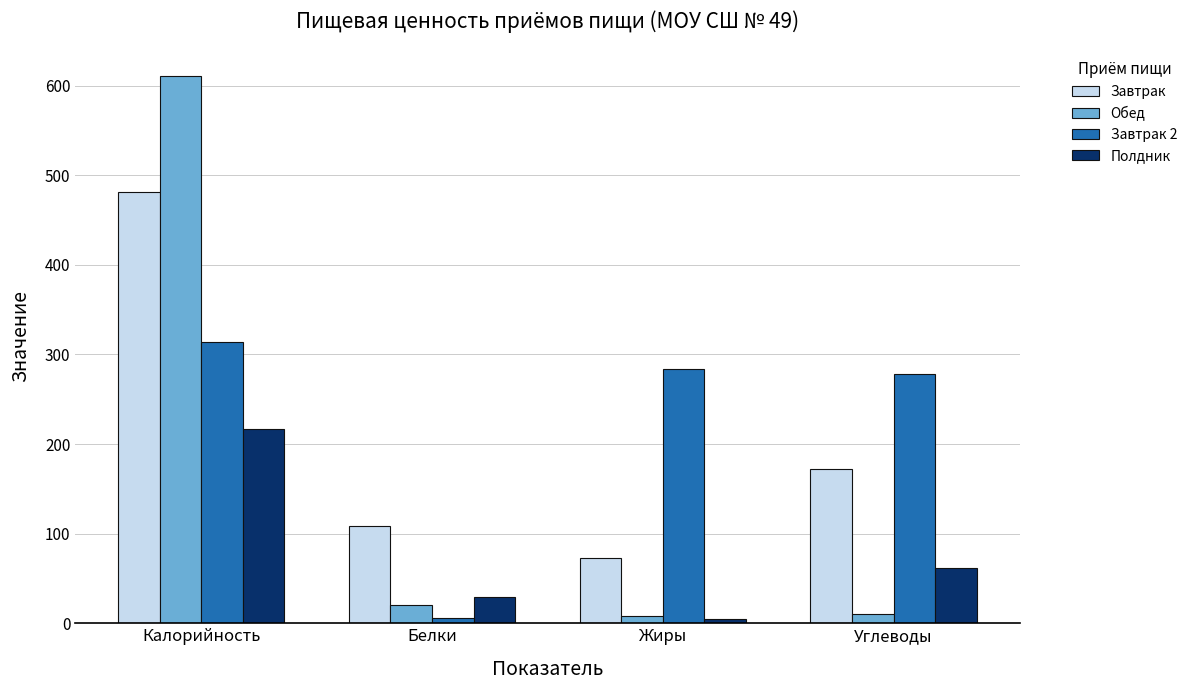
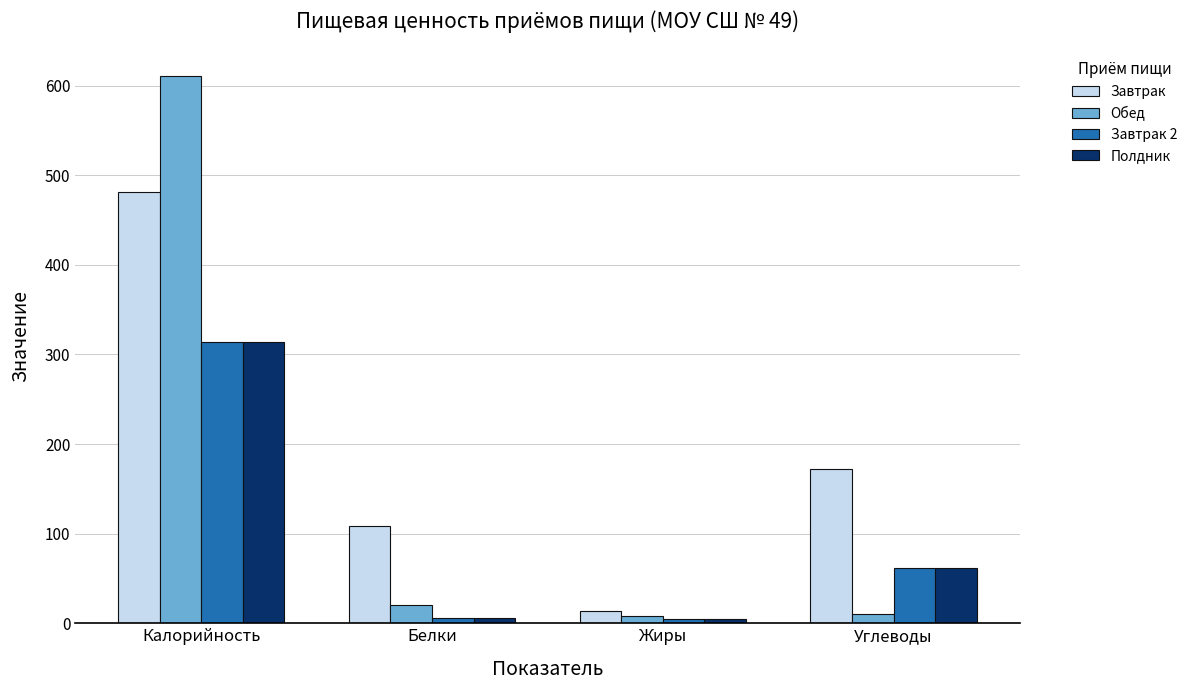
  {
    "Завтрак": {
      "Калорийность": 480,
      "Белки": 110,
-     "Жиры": 70,
+     "Жиры": 10,
      "Углеводы": 170
    },
    "Обед": {
      "Калорийность": 610,
      "Белки": 20,
      "Жиры": 10,
      "Углеводы": 10
    },
    "Завтрак 2": {
      "Калорийность": 310,
      "Белки": 10,
-     "Жиры": 280,
-     "Углеводы": 280
+     "Жиры": 0,
+     "Углеводы": 60
    },
    "Полдник": {
-     "Калорийность": 220,
-     "Белки": 30,
+     "Калорийность": 310,
+     "Белки": 10,
      "Жиры": 0,
      "Углеводы": 60
    }
  }
